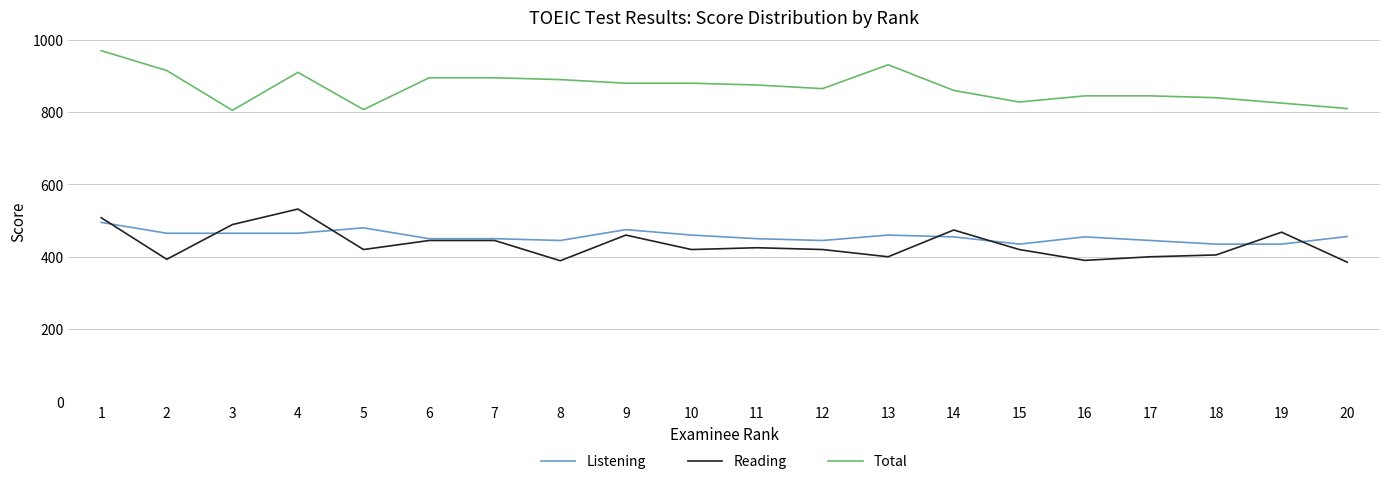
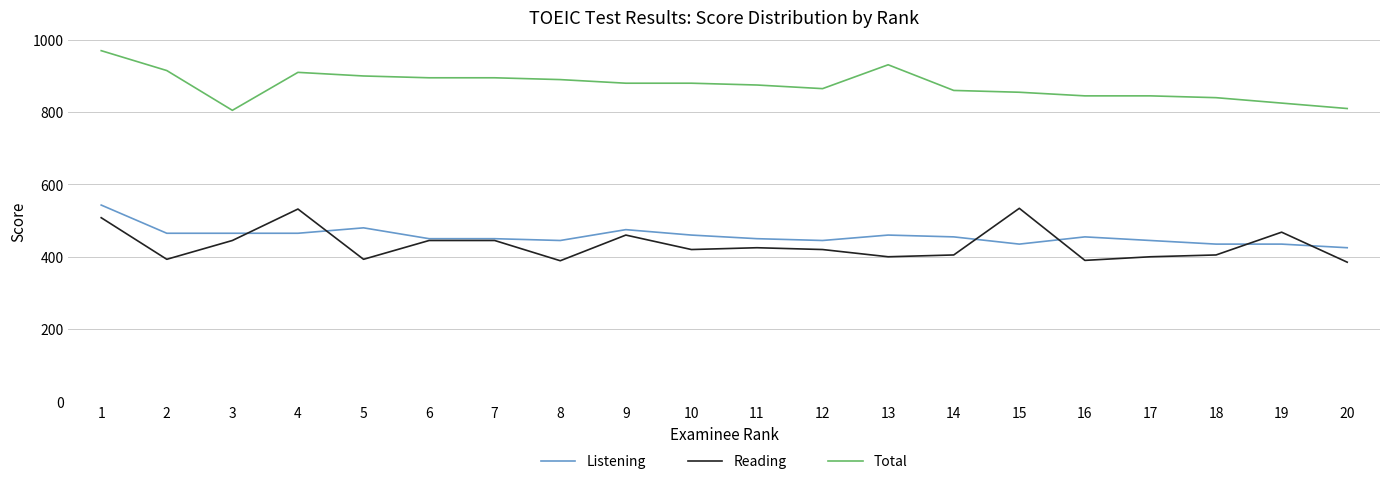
  {
    "Listening": {
-     "1": 500,
+     "1": 540,
      "2": 470,
      "3": 470,
      "4": 470,
      "5": 480,
      "8": 450,
      "9": 480,
      "10": 460,
      "11": 450,
      "12": 450,
      "13": 460,
      "14": 460,
      "15": 440,
      "16": 460,
      "17": 450,
      "18": 440,
      "19": 440,
-     "20": 460
+     "20": 430
    },
    "Reading": {
      "1": 510,
      "2": 390,
-     "3": 490,
+     "3": 450,
      "4": 530,
-     "5": 420,
+     "5": 390,
      "8": 390,
      "9": 460,
      "10": 420,
      "11": 430,
      "12": 420,
      "13": 400,
-     "14": 470,
-     "15": 420,
+     "14": 410,
+     "15": 530,
      "16": 390,
      "17": 400,
      "18": 410,
      "19": 470,
      "20": 390
    },
    "Total": {
      "1": 970,
      "2": 920,
      "3": 810,
      "4": 910,
-     "5": 810,
+     "5": 900,
      "6": 900,
      "7": 900,
      "8": 890,
      "9": 880,
      "10": 880,
      "11": 880,
      "12": 870,
      "13": 930,
      "14": 860,
-     "15": 830,
+     "15": 860,
      "16": 850,
      "17": 850,
      "18": 840,
      "19": 830,
      "20": 810
    }
  }
